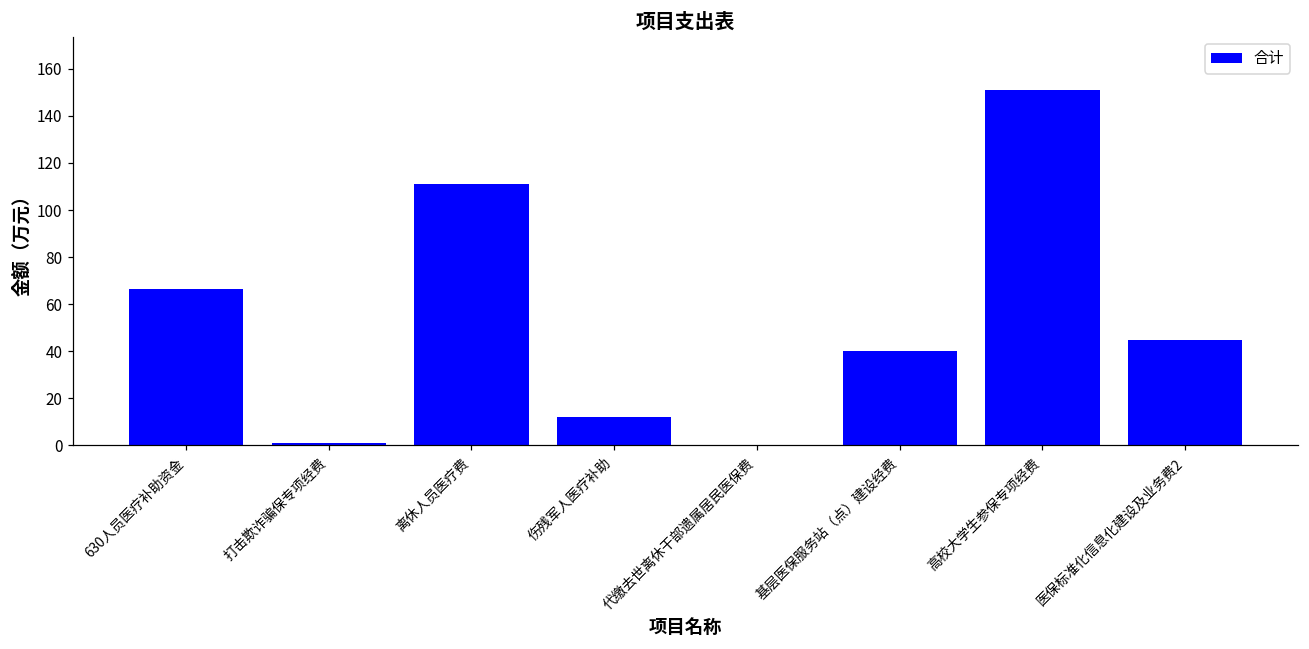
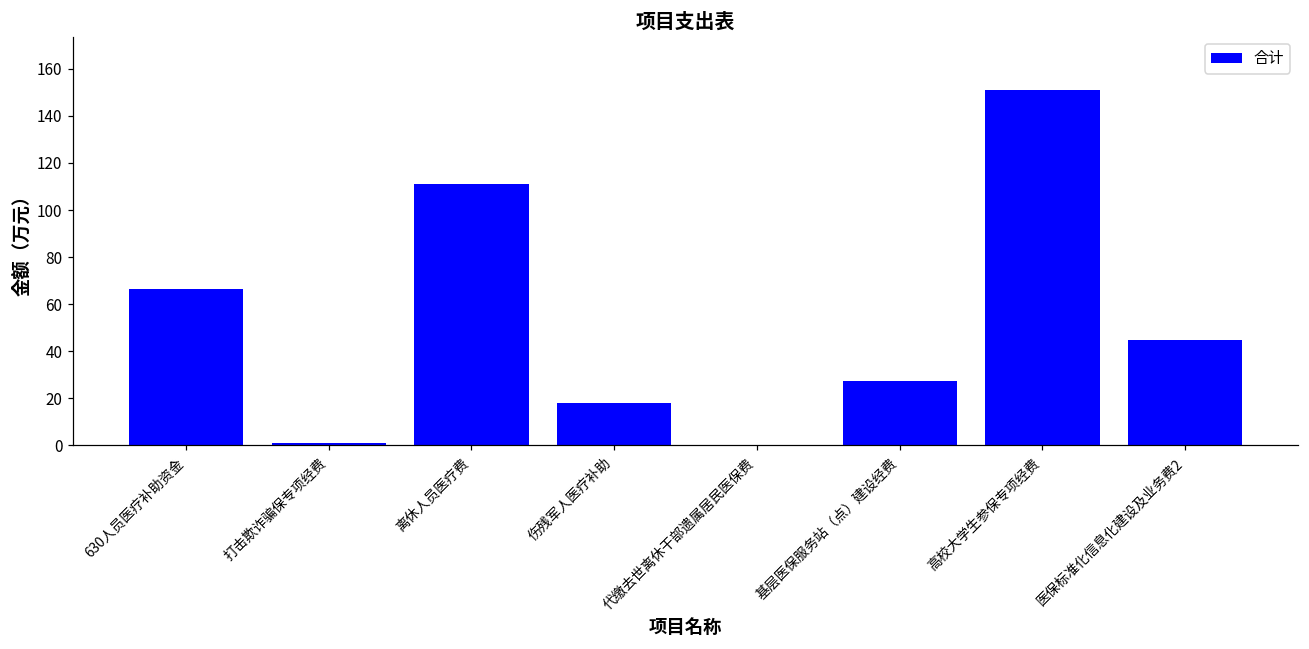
  {
    "630人员医疗补助资金": 66,
    "离休人员医疗费": 111,
-   "伤残军人医疗补助": 12,
-   "基层医保服务站（点）建设经费": 40,
+   "伤残军人医疗补助": 18,
+   "基层医保服务站（点）建设经费": 28,
    "高校大学生参保专项经费": 151,
    "医保标准化信息化建设及业务费2": 45
  }
